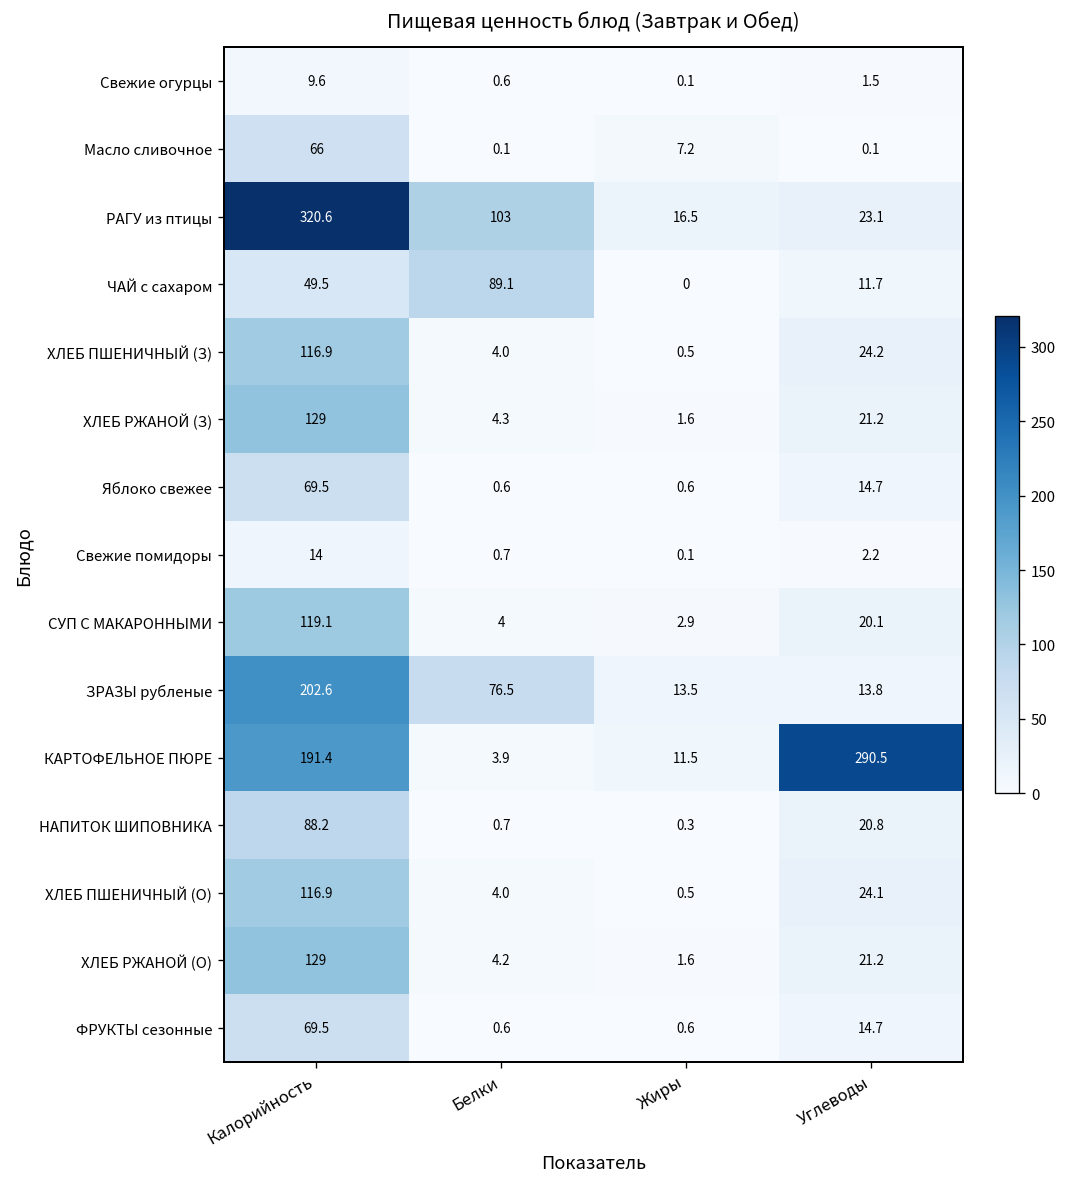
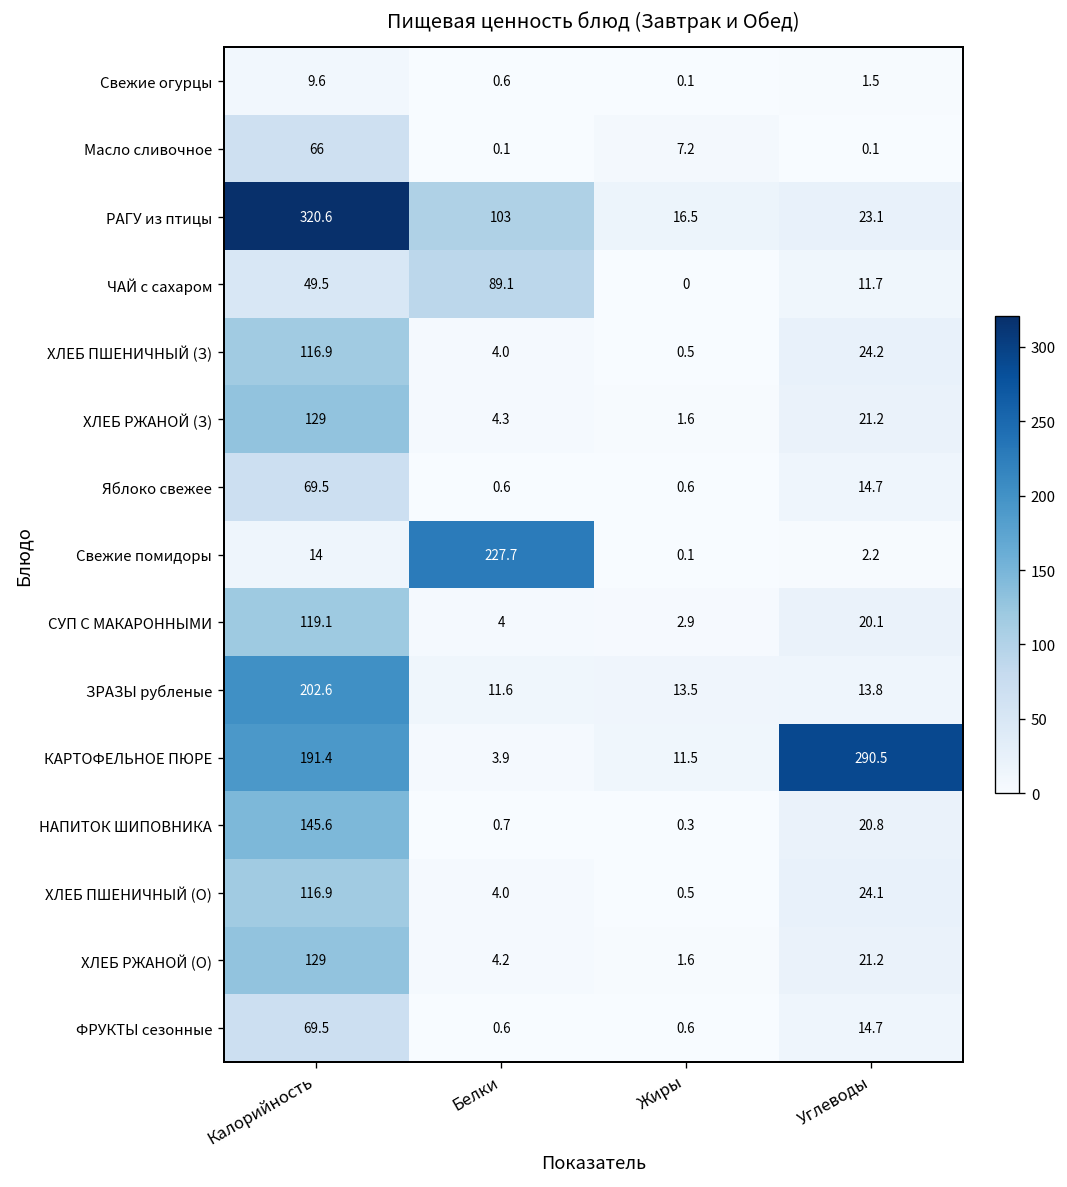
  {
    "Свежие огурцы": {
      "Калорийность": 9.6,
      "Белки": 0.6,
      "Жиры": 0.1,
      "Углеводы": 1.5
    },
    "Масло сливочное": {
      "Калорийность": 66,
      "Белки": 0.1,
      "Жиры": 7.2,
      "Углеводы": 0.1
    },
    "РАГУ из птицы": {
      "Калорийность": 320.6,
      "Белки": 103,
      "Жиры": 16.5,
      "Углеводы": 23.1
    },
    "ЧАЙ с сахаром": {
      "Калорийность": 49.5,
      "Белки": 89.1,
      "Жиры": 0,
      "Углеводы": 11.7
    },
    "ХЛЕБ ПШЕНИЧНЫЙ (З)": {
      "Калорийность": 116.9,
      "Белки": 4.0,
      "Жиры": 0.5,
      "Углеводы": 24.2
    },
    "ХЛЕБ РЖАНОЙ (З)": {
      "Калорийность": 129,
      "Белки": 4.3,
      "Жиры": 1.6,
      "Углеводы": 21.2
    },
    "Яблоко свежее": {
      "Калорийность": 69.5,
      "Белки": 0.6,
      "Жиры": 0.6,
      "Углеводы": 14.7
    },
    "Свежие помидоры": {
      "Калорийность": 14,
-     "Белки": 0.7,
+     "Белки": 227.7,
      "Жиры": 0.1,
      "Углеводы": 2.2
    },
    "СУП С МАКАРОННЫМИ": {
      "Калорийность": 119.1,
      "Белки": 4,
      "Жиры": 2.9,
      "Углеводы": 20.1
    },
    "ЗРАЗЫ рубленые": {
      "Калорийность": 202.6,
-     "Белки": 76.5,
+     "Белки": 11.6,
      "Жиры": 13.5,
      "Углеводы": 13.8
    },
    "КАРТОФЕЛЬНОЕ ПЮРЕ": {
      "Калорийность": 191.4,
      "Белки": 3.9,
      "Жиры": 11.5,
      "Углеводы": 290.5
    },
    "НАПИТОК ШИПОВНИКА": {
-     "Калорийность": 88.2,
+     "Калорийность": 145.6,
      "Белки": 0.7,
      "Жиры": 0.3,
      "Углеводы": 20.8
    },
    "ХЛЕБ ПШЕНИЧНЫЙ (О)": {
      "Калорийность": 116.9,
      "Белки": 4.0,
      "Жиры": 0.5,
      "Углеводы": 24.1
    },
    "ХЛЕБ РЖАНОЙ (О)": {
      "Калорийность": 129,
      "Белки": 4.2,
      "Жиры": 1.6,
      "Углеводы": 21.2
    },
    "ФРУКТЫ сезонные": {
      "Калорийность": 69.5,
      "Белки": 0.6,
      "Жиры": 0.6,
      "Углеводы": 14.7
    }
  }
